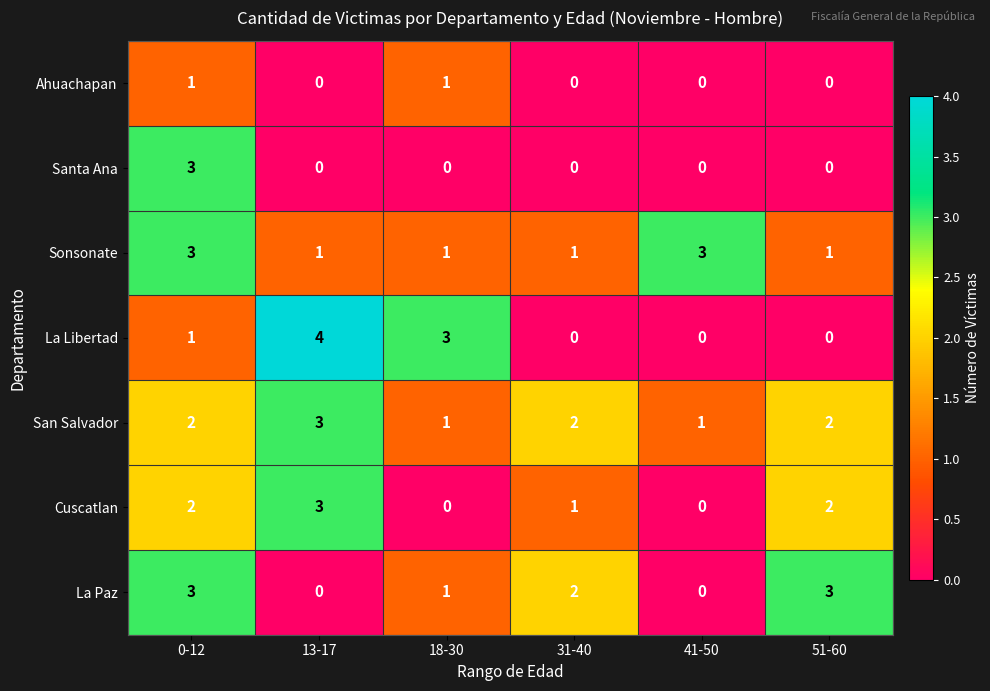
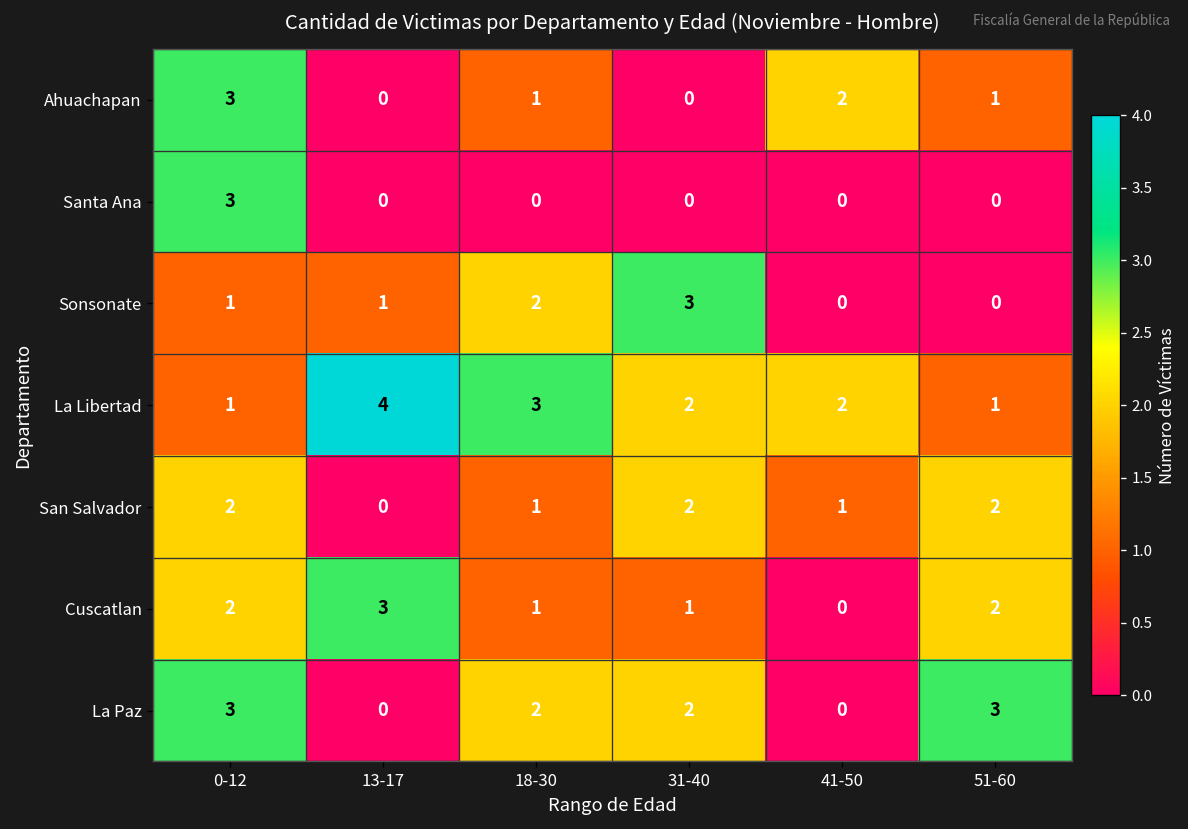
  {
    "Ahuachapan": {
-     "0-12": 1,
+     "0-12": 3,
      "13-17": 0,
      "18-30": 1,
      "31-40": 0,
-     "41-50": 0,
-     "51-60": 0
+     "41-50": 2,
+     "51-60": 1
    },
    "Santa Ana": {
      "0-12": 3,
      "13-17": 0,
      "18-30": 0,
      "31-40": 0,
      "41-50": 0,
      "51-60": 0
    },
    "Sonsonate": {
-     "0-12": 3,
+     "0-12": 1,
      "13-17": 1,
-     "18-30": 1,
-     "31-40": 1,
-     "41-50": 3,
-     "51-60": 1
+     "18-30": 2,
+     "31-40": 3,
+     "41-50": 0,
+     "51-60": 0
    },
    "La Libertad": {
      "0-12": 1,
      "13-17": 4,
      "18-30": 3,
-     "31-40": 0,
-     "41-50": 0,
-     "51-60": 0
+     "31-40": 2,
+     "41-50": 2,
+     "51-60": 1
    },
    "San Salvador": {
      "0-12": 2,
-     "13-17": 3,
+     "13-17": 0,
      "18-30": 1,
      "31-40": 2,
      "41-50": 1,
      "51-60": 2
    },
    "Cuscatlan": {
      "0-12": 2,
      "13-17": 3,
-     "18-30": 0,
+     "18-30": 1,
      "31-40": 1,
      "41-50": 0,
      "51-60": 2
    },
    "La Paz": {
      "0-12": 3,
      "13-17": 0,
-     "18-30": 1,
+     "18-30": 2,
      "31-40": 2,
      "41-50": 0,
      "51-60": 3
    }
  }
